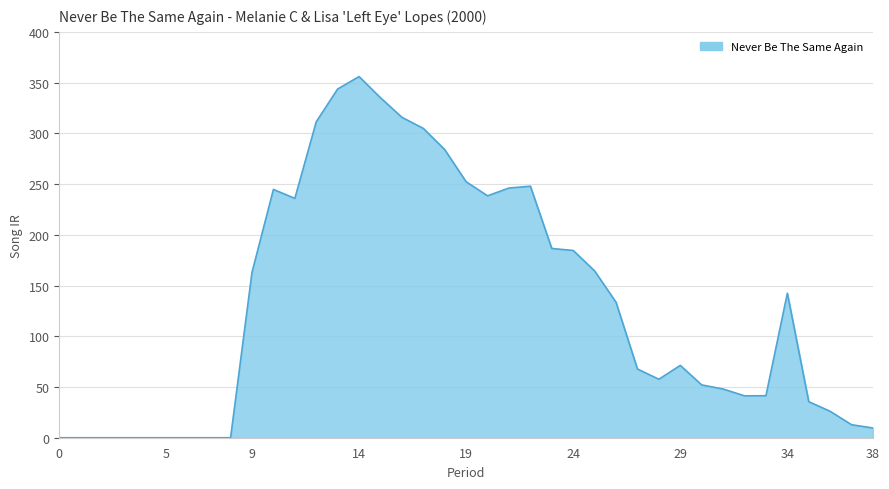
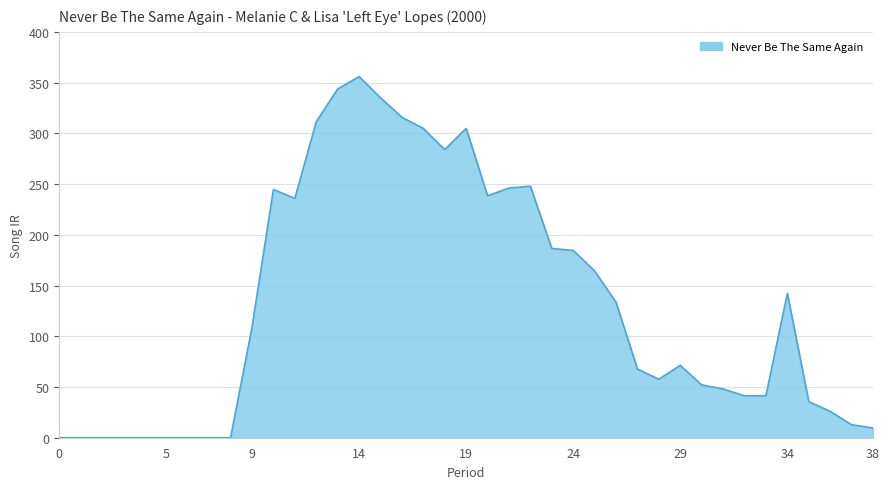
  {
    "0": 0,
    "5": 0,
-   "9": 163,
+   "9": 109,
    "14": 356,
-   "19": 252,
+   "19": 305,
    "24": 185,
    "29": 71,
    "34": 142,
    "38": 10
  }
